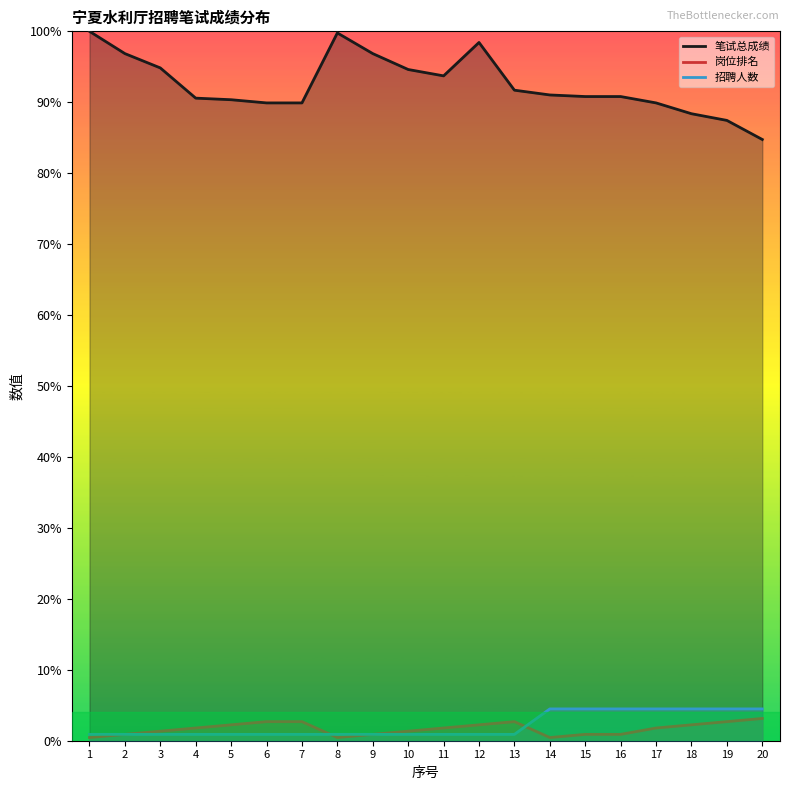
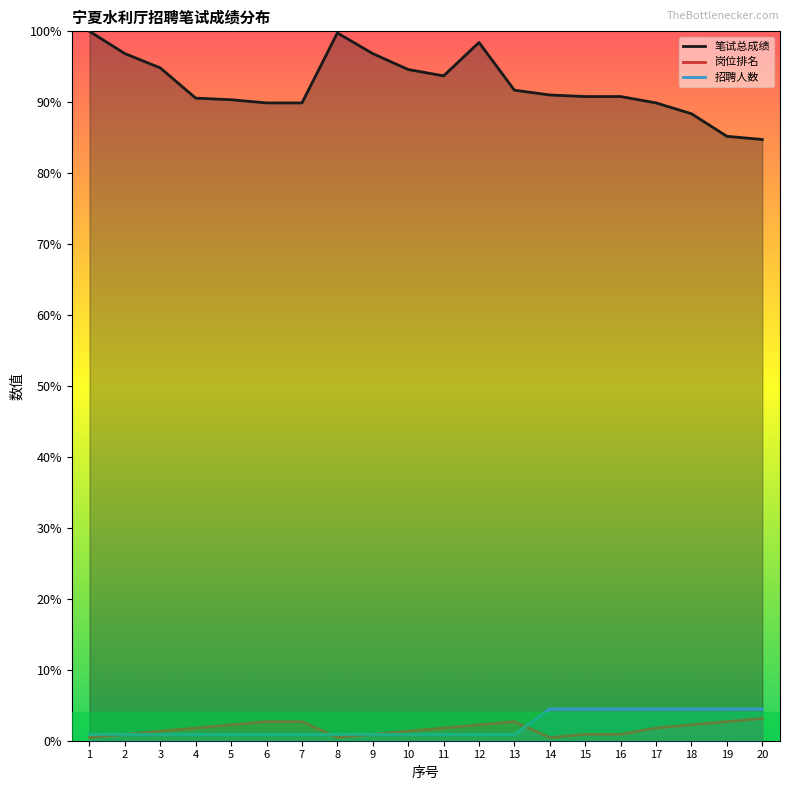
  {
    "笔试总成绩": {
      "1": "100%",
      "2": "97%",
      "3": "95%",
      "4": "91%",
      "5": "90%",
      "6": "90%",
      "7": "90%",
      "8": "100%",
      "9": "97%",
      "10": "95%",
      "11": "94%",
      "12": "98%",
      "13": "92%",
      "14": "91%",
      "15": "91%",
      "16": "91%",
      "17": "90%",
      "18": "88%",
-     "19": "87%",
+     "19": "85%",
      "20": "85%"
    },
    "招聘人数": {
      "14": "4%",
      "15": "4%",
      "16": "4%",
      "17": "4%",
      "18": "4%",
      "19": "4%",
      "20": "4%"
    }
  }
